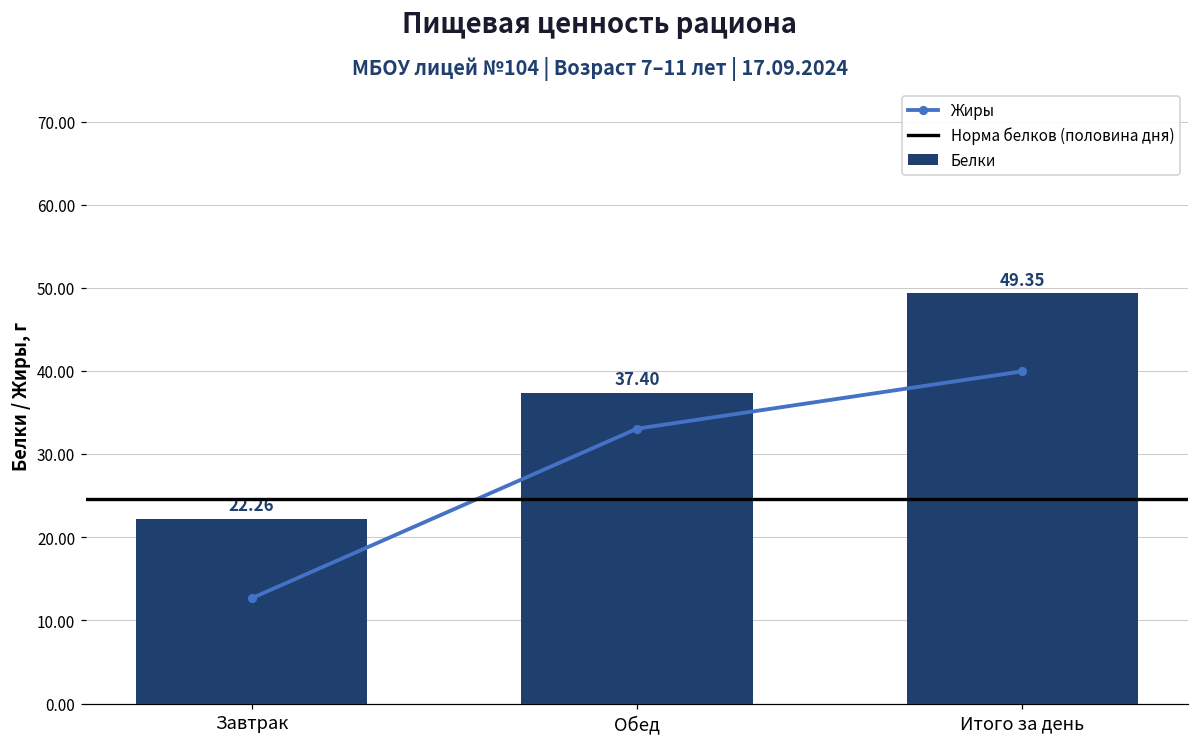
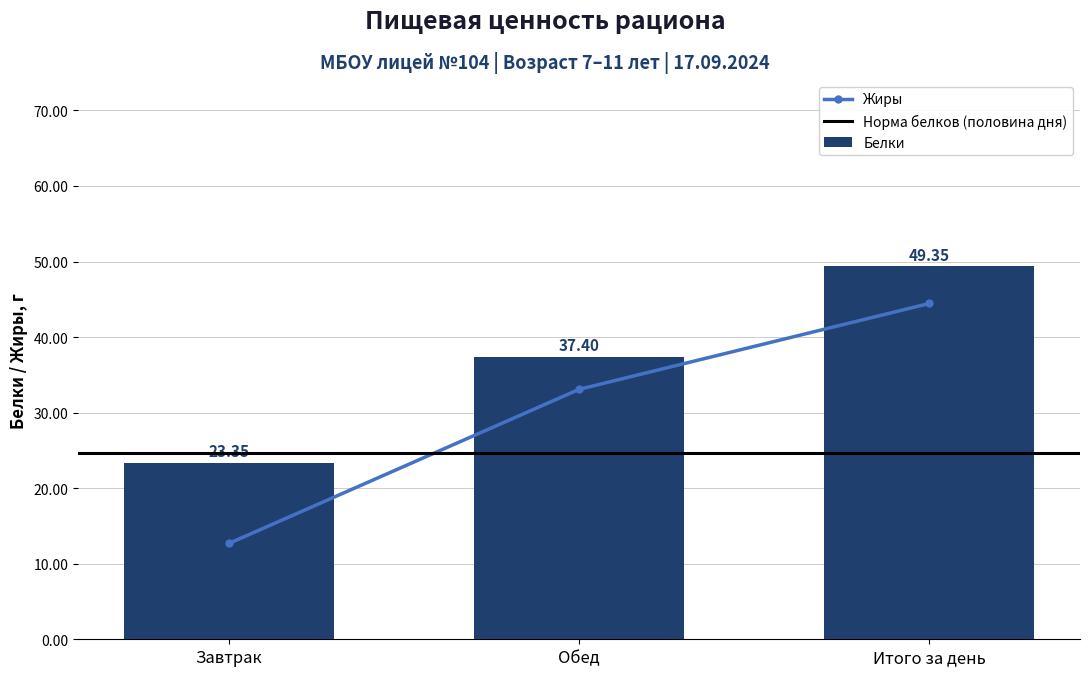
  {
    "Белки": {
-     "Завтрак": 22.26,
+     "Завтрак": 23.35,
      "Обед": 37.40,
      "Итого за день": 49.35
    },
    "Жиры": {
      "Завтрак": 13,
      "Обед": 33,
-     "Итого за день": 40
+     "Итого за день": 44
    }
  }
